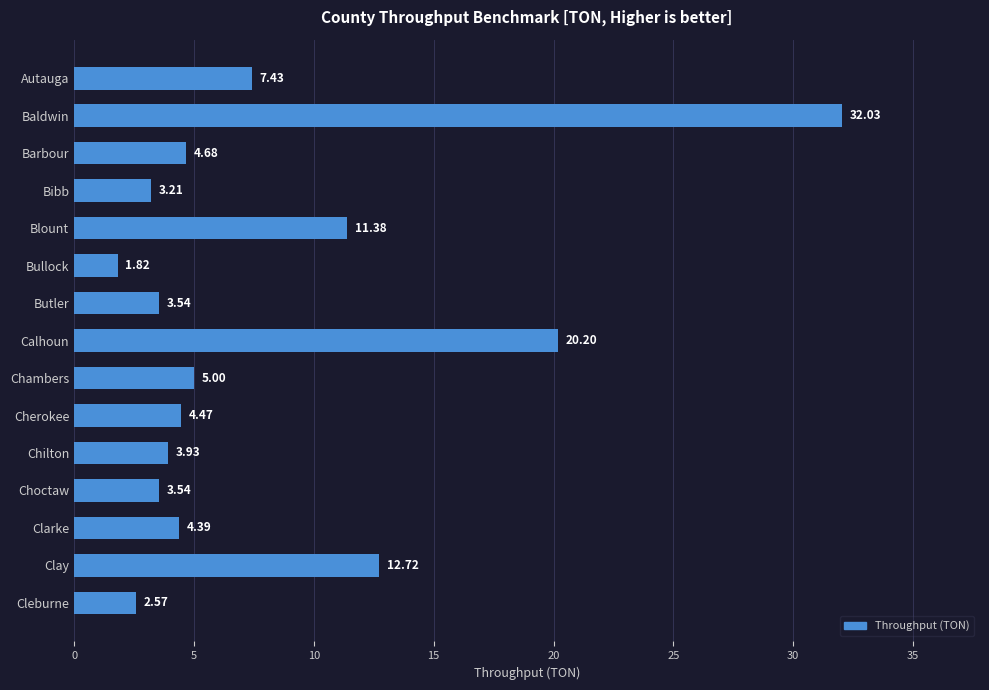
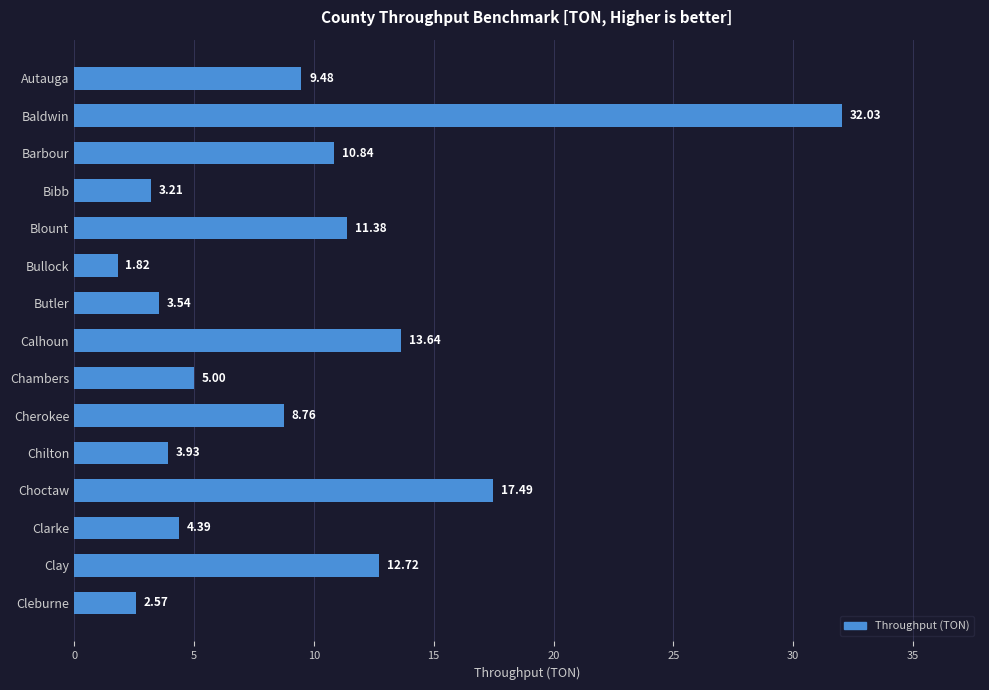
  {
-   "Autauga": 7.43,
+   "Autauga": 9.48,
    "Baldwin": 32.03,
-   "Barbour": 4.68,
+   "Barbour": 10.84,
    "Bibb": 3.21,
    "Blount": 11.38,
    "Bullock": 1.82,
    "Butler": 3.54,
-   "Calhoun": 20.20,
+   "Calhoun": 13.64,
    "Chambers": 5.00,
-   "Cherokee": 4.47,
+   "Cherokee": 8.76,
    "Chilton": 3.93,
-   "Choctaw": 3.54,
+   "Choctaw": 17.49,
    "Clarke": 4.39,
    "Clay": 12.72,
    "Cleburne": 2.57
  }
